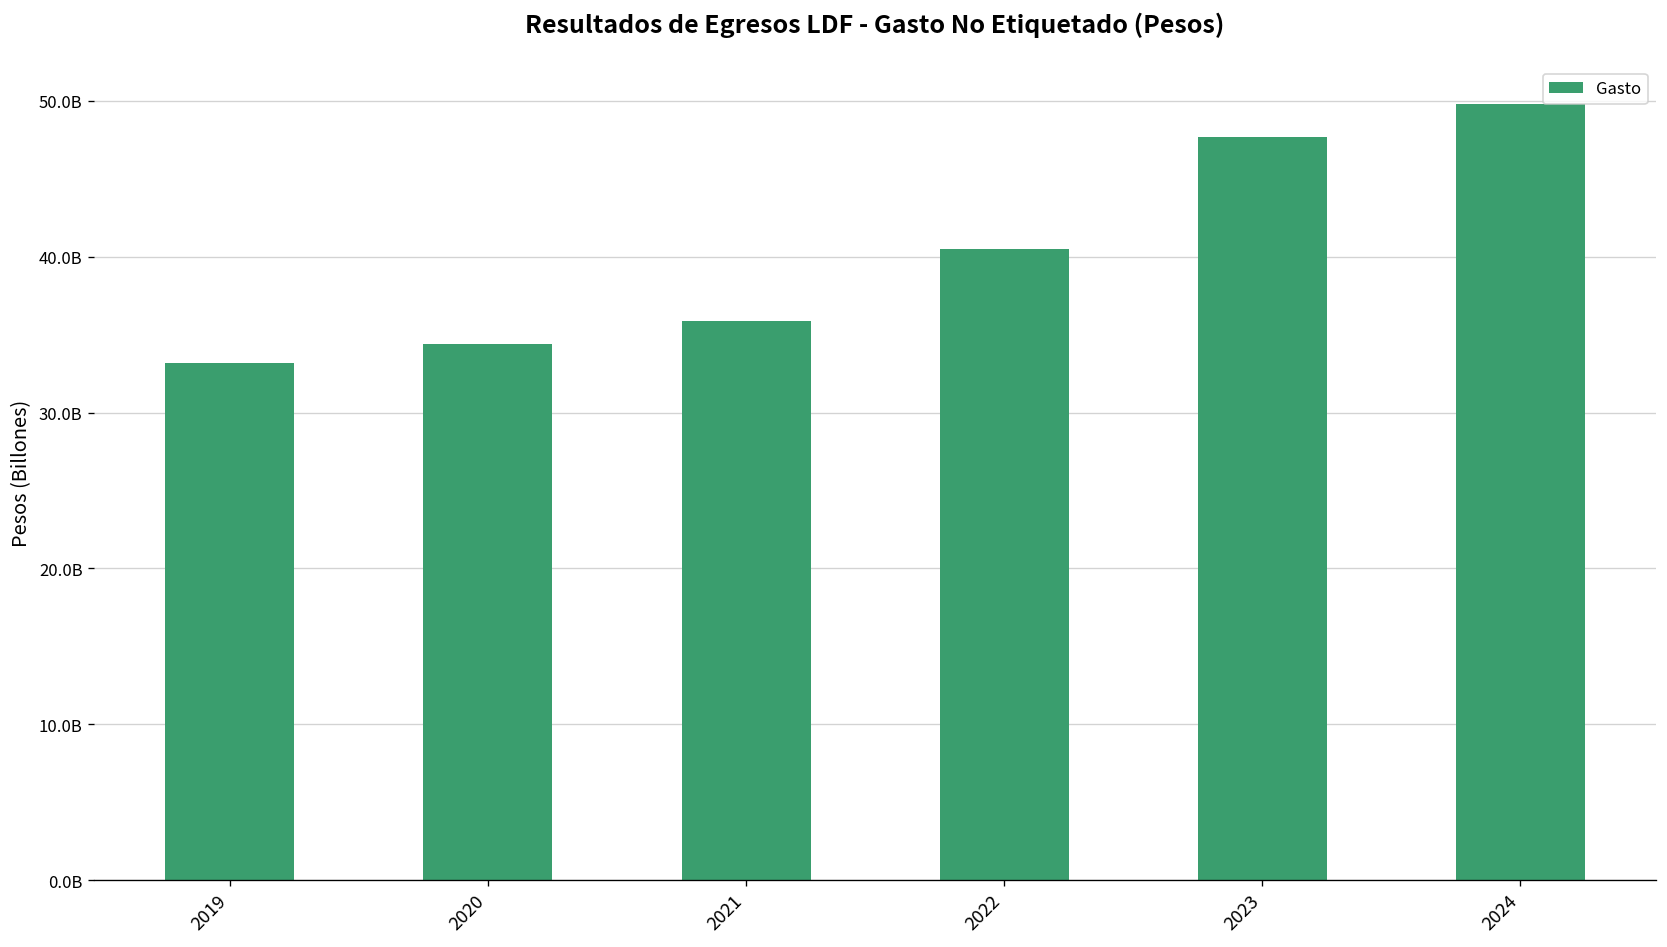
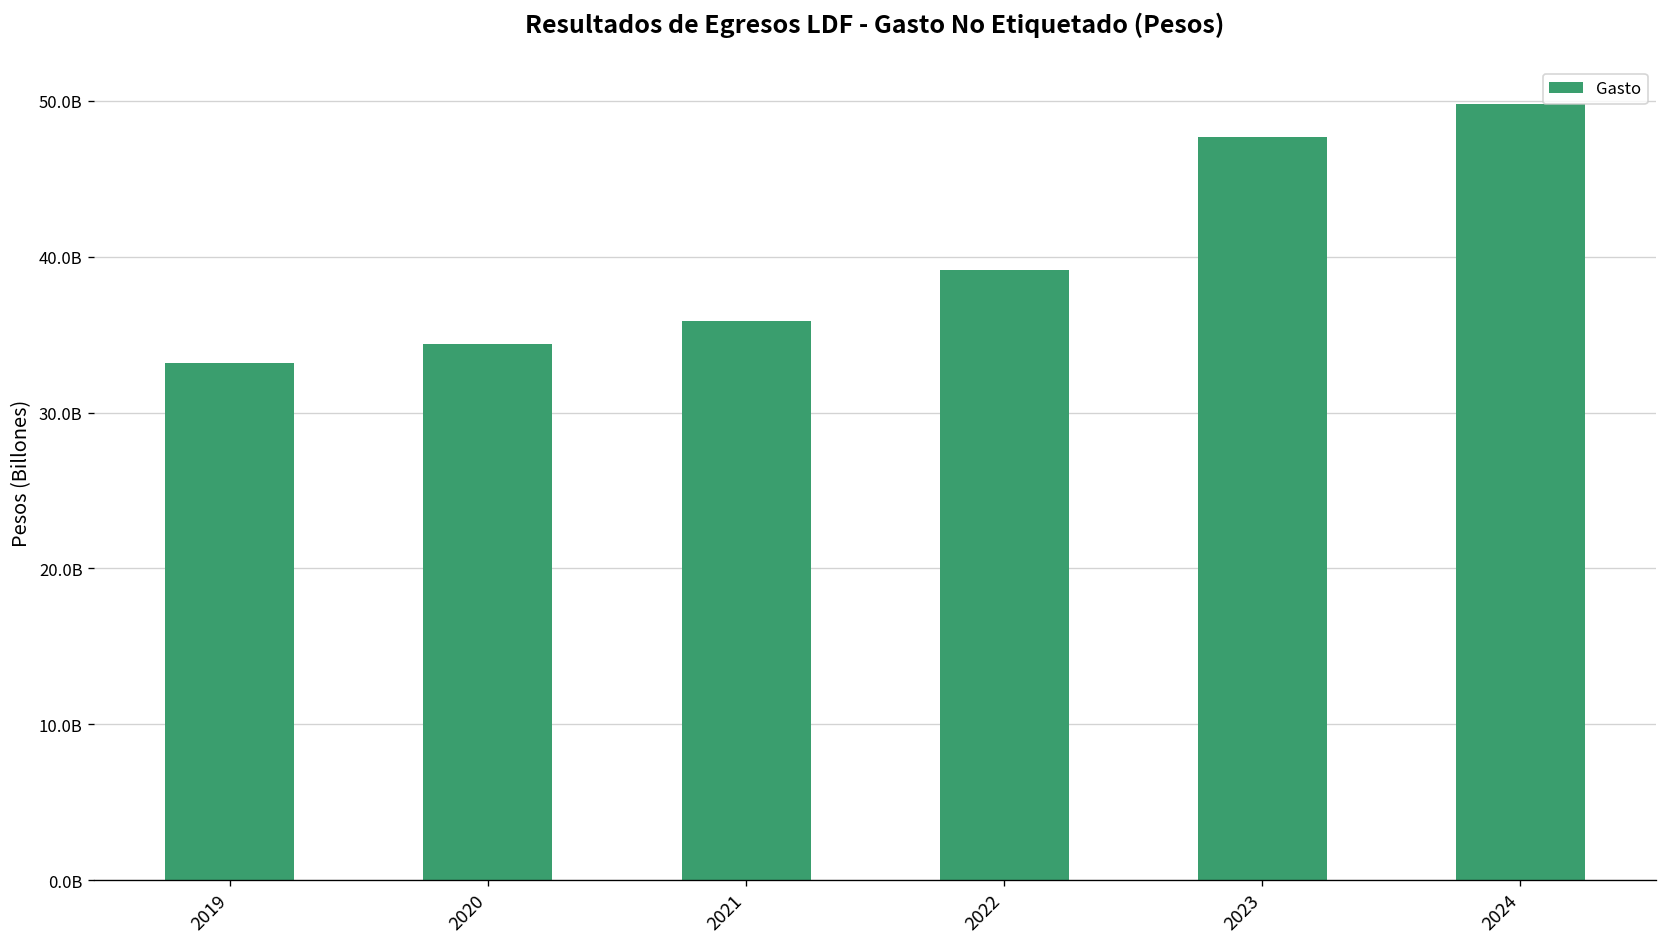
  {
    "2019": 33200000000,
    "2020": 34400000000,
    "2021": 35900000000,
-   "2022": 40500000000,
+   "2022": 39100000000,
    "2023": 47700000000,
    "2024": 49800000000
  }
